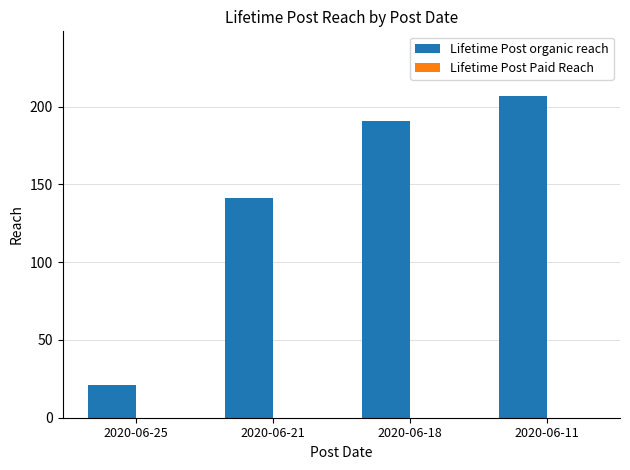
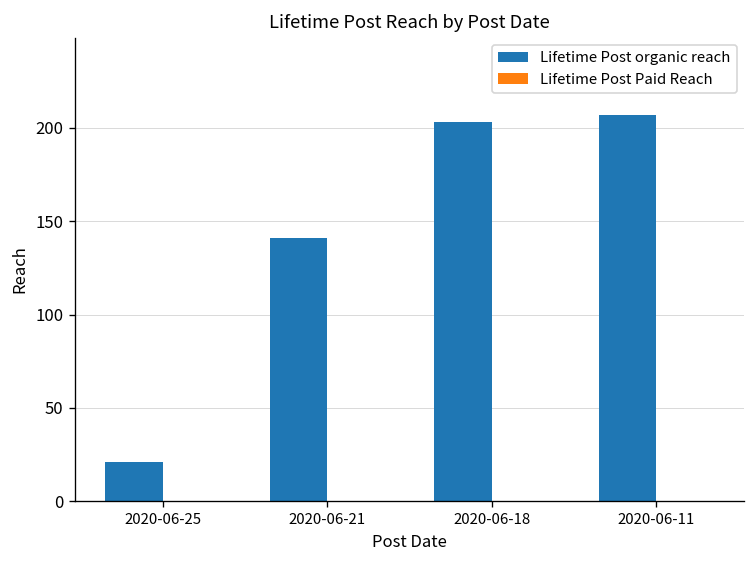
  {
    "Lifetime Post organic reach": {
      "2020-06-25": 21,
      "2020-06-21": 141,
-     "2020-06-18": 191,
+     "2020-06-18": 203,
      "2020-06-11": 207
    },
    "Lifetime Post Paid Reach": {
      "2020-06-25": 0,
      "2020-06-21": 0,
      "2020-06-18": 0,
      "2020-06-11": 0
    }
  }
